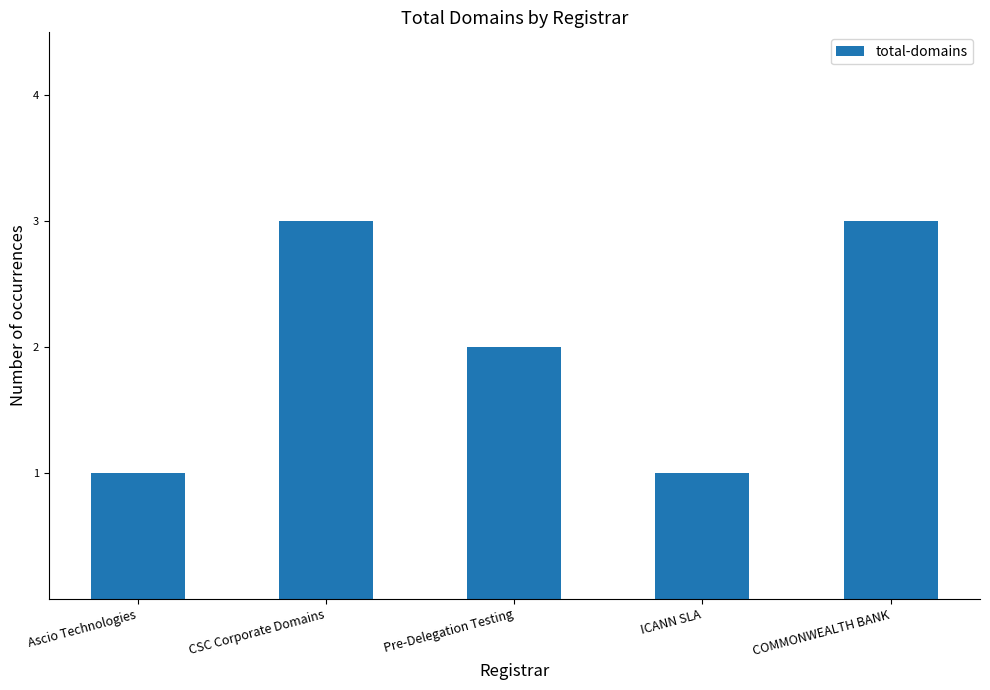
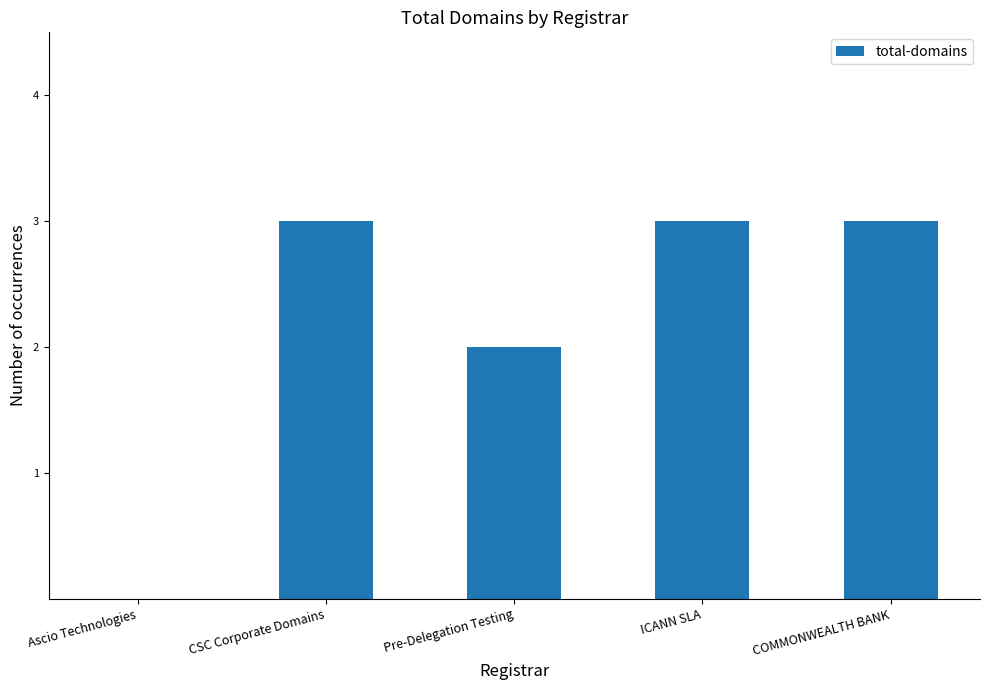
  {
-   "Ascio Technologies": 1,
+   "Ascio Technologies": 0,
    "CSC Corporate Domains": 3,
    "Pre-Delegation Testing": 2,
-   "ICANN SLA": 1,
+   "ICANN SLA": 3,
    "COMMONWEALTH BANK": 3
  }
